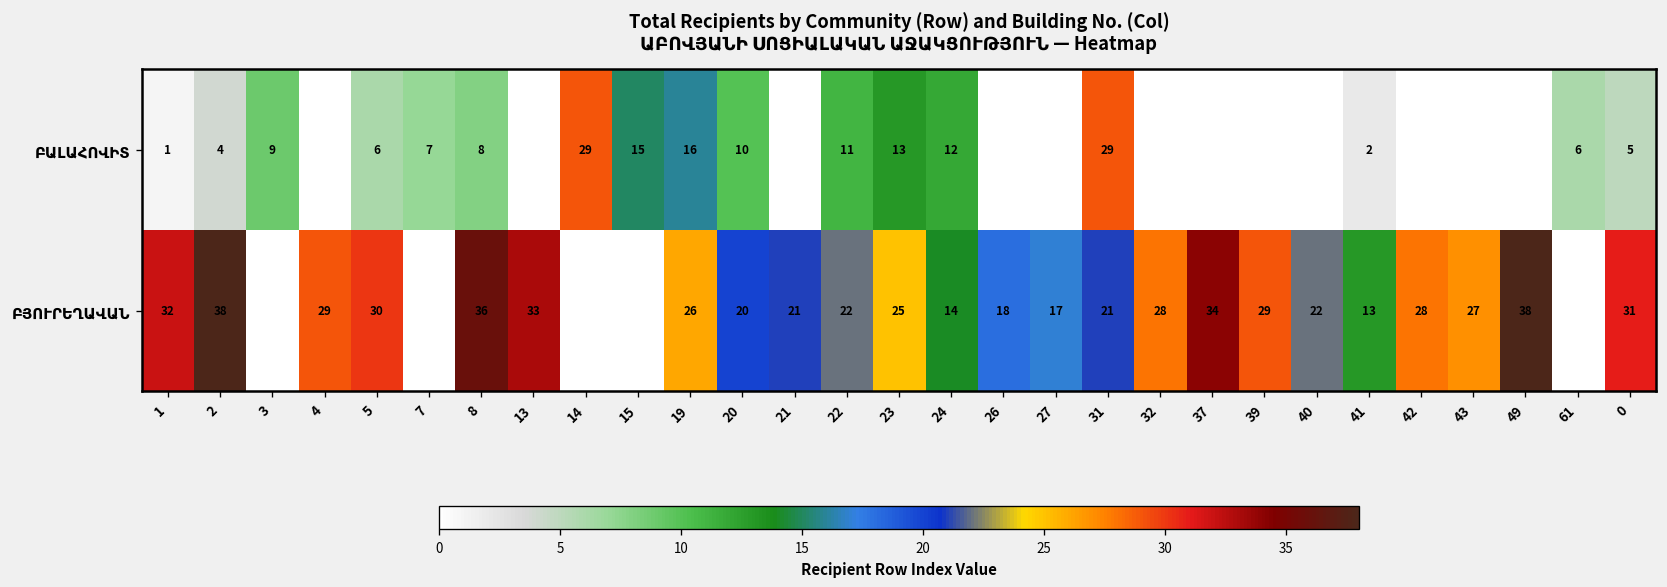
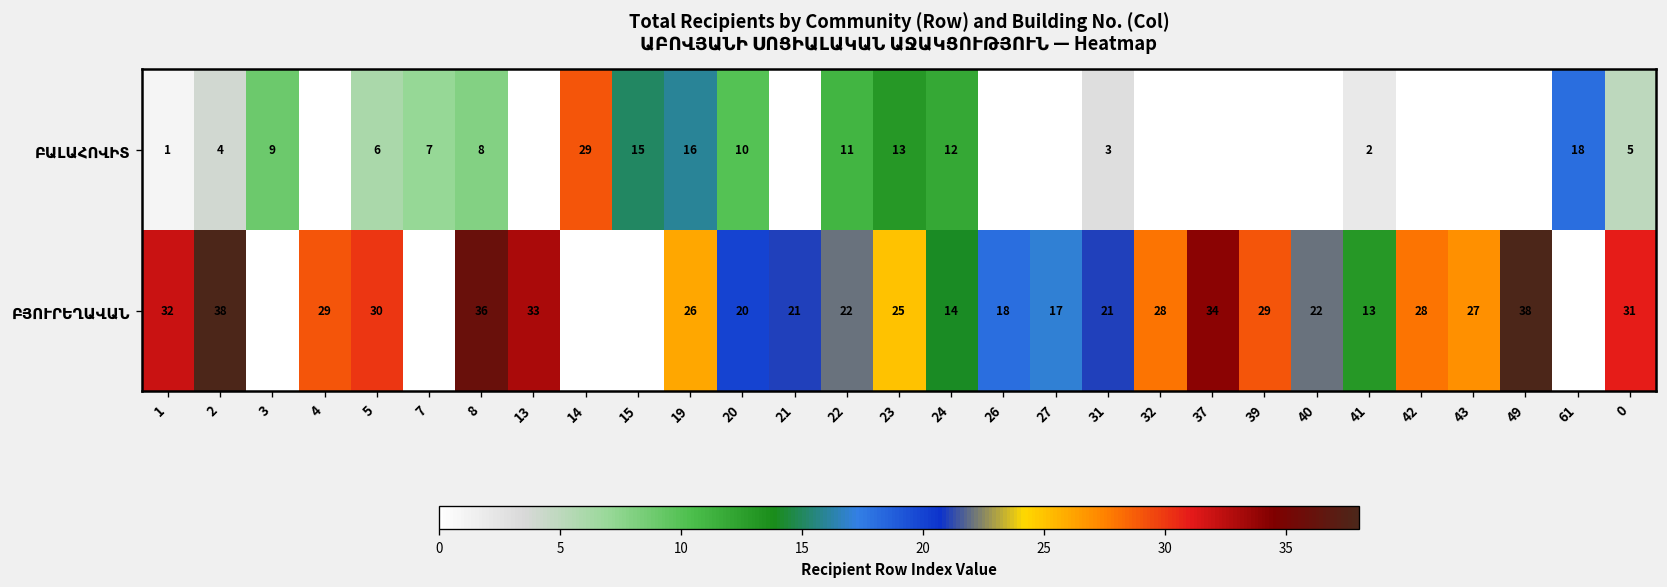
  {
    "ԲԱԼԱՀՈՎԻՏ": {
      "1": 1,
      "2": 4,
      "3": 9,
      "5": 6,
      "7": 7,
      "8": 8,
      "14": 29,
      "15": 15,
      "19": 16,
      "20": 10,
      "22": 11,
      "23": 13,
      "24": 12,
-     "31": 29,
+     "31": 3,
      "41": 2,
-     "61": 6,
+     "61": 18,
      "0": 5
    },
    "ԲՅՈՒՐԵՂԱՎԱՆ": {
      "1": 32,
      "2": 38,
      "4": 29,
      "5": 30,
      "8": 36,
      "13": 33,
      "19": 26,
      "20": 20,
      "21": 21,
      "22": 22,
      "23": 25,
      "24": 14,
      "26": 18,
      "27": 17,
      "31": 21,
      "32": 28,
      "37": 34,
      "39": 29,
      "40": 22,
      "41": 13,
      "42": 28,
      "43": 27,
      "49": 38,
      "0": 31
    }
  }
